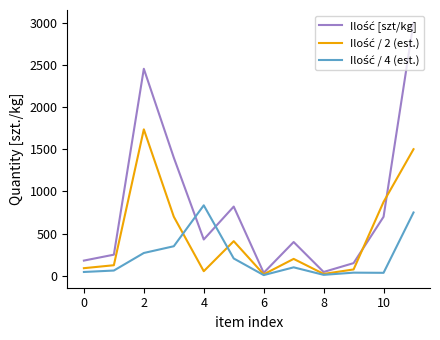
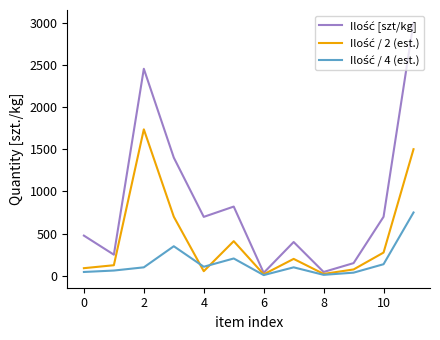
  {
    "Ilość [szt/kg]": {
-     "0": 200,
+     "0": 500,
      "2": 2500,
-     "4": 400,
+     "4": 700,
      "10": 700
    },
    "Ilość / 2 (est.)": {
      "0": 100,
      "2": 1700,
      "4": 100,
-     "10": 900
+     "10": 300
    },
    "Ilość / 4 (est.)": {
      "0": 0,
-     "2": 300,
-     "4": 800,
-     "10": 0
+     "2": 100,
+     "4": 100,
+     "10": 100
    }
  }
